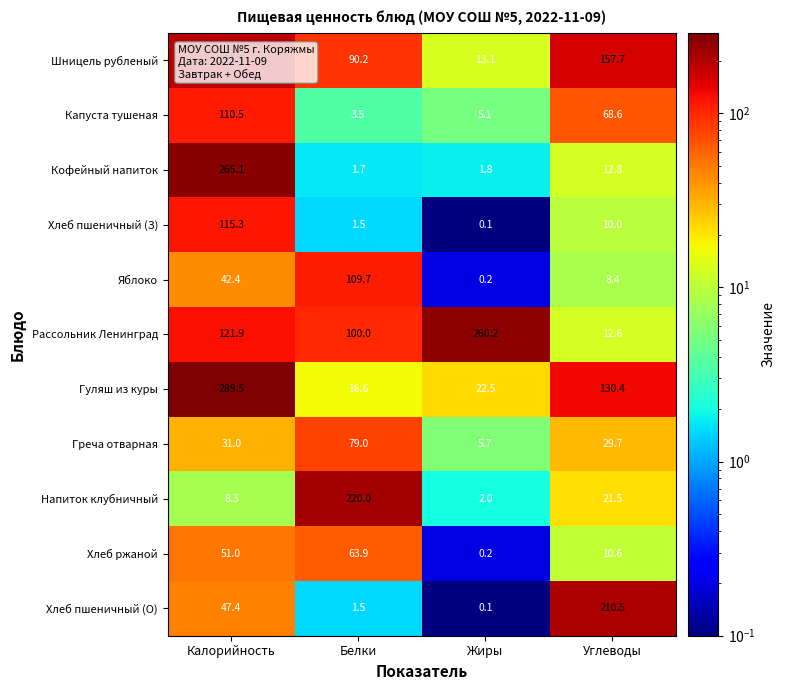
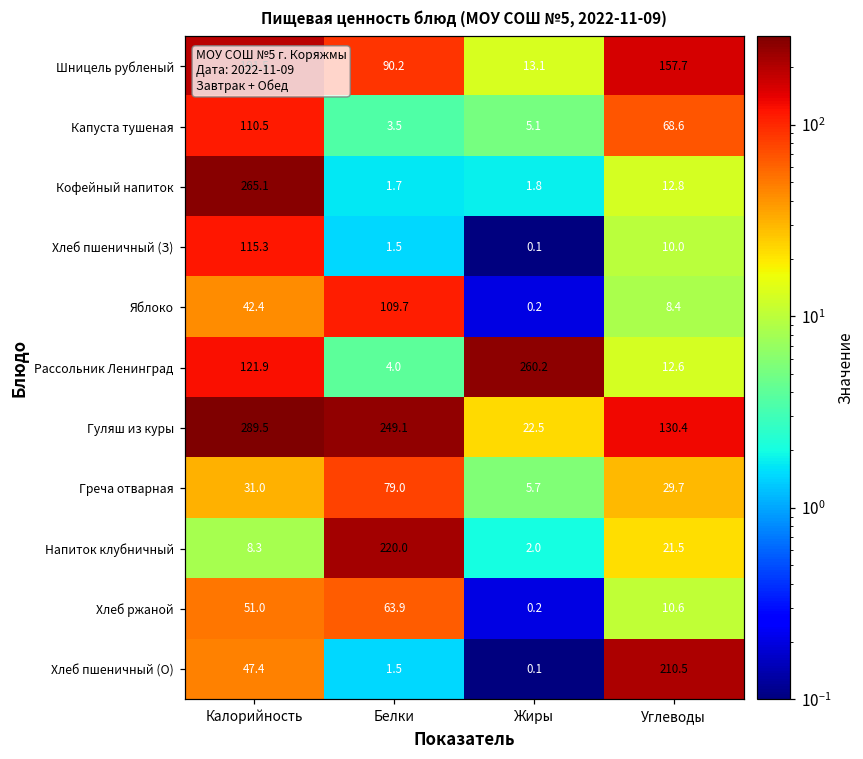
  {
    "Шницель рубленый": {
      "Белки": 90.2,
      "Жиры": 13.1,
      "Углеводы": 157.7
    },
    "Капуста тушеная": {
      "Калорийность": 110.5,
      "Белки": 3.5,
      "Жиры": 5.1,
      "Углеводы": 68.6
    },
    "Кофейный напиток": {
      "Калорийность": 265.1,
      "Белки": 1.7,
      "Жиры": 1.8,
      "Углеводы": 12.8
    },
    "Хлеб пшеничный (З)": {
      "Калорийность": 115.3,
      "Белки": 1.5,
      "Жиры": 0.1,
      "Углеводы": 10.0
    },
    "Яблоко": {
      "Калорийность": 42.4,
      "Белки": 109.7,
      "Жиры": 0.2,
      "Углеводы": 8.4
    },
    "Рассольник Ленинград": {
      "Калорийность": 121.9,
-     "Белки": 100.0,
+     "Белки": 4.0,
      "Жиры": 260.2,
      "Углеводы": 12.6
    },
    "Гуляш из куры": {
      "Калорийность": 289.5,
-     "Белки": 16.6,
+     "Белки": 249.1,
      "Жиры": 22.5,
      "Углеводы": 130.4
    },
    "Греча отварная": {
      "Калорийность": 31.0,
      "Белки": 79.0,
      "Жиры": 5.7,
      "Углеводы": 29.7
    },
    "Напиток клубничный": {
      "Калорийность": 8.3,
      "Белки": 220.0,
      "Жиры": 2.0,
      "Углеводы": 21.5
    },
    "Хлеб ржаной": {
      "Калорийность": 51.0,
      "Белки": 63.9,
      "Жиры": 0.2,
      "Углеводы": 10.6
    },
    "Хлеб пшеничный (О)": {
      "Калорийность": 47.4,
      "Белки": 1.5,
      "Жиры": 0.1,
      "Углеводы": 210.5
    }
  }
